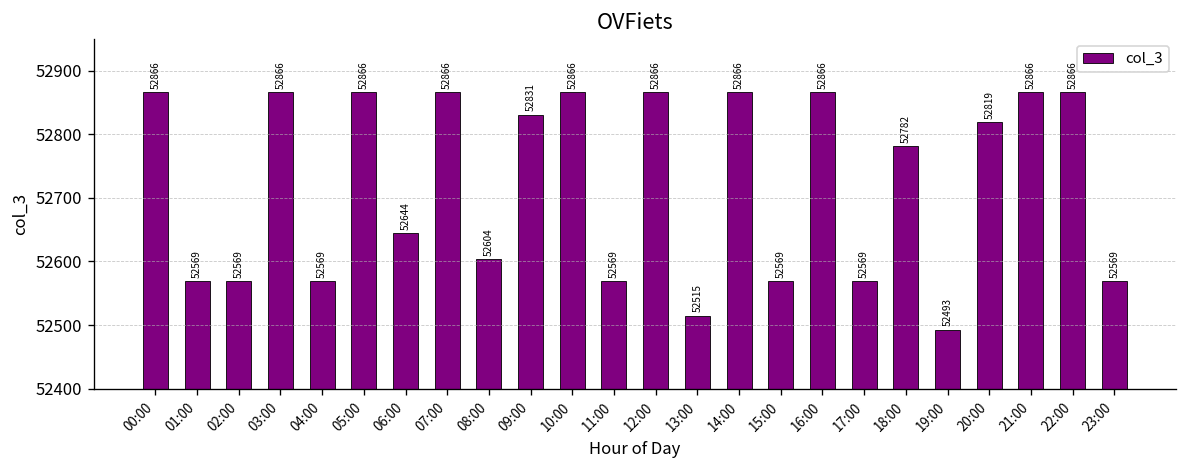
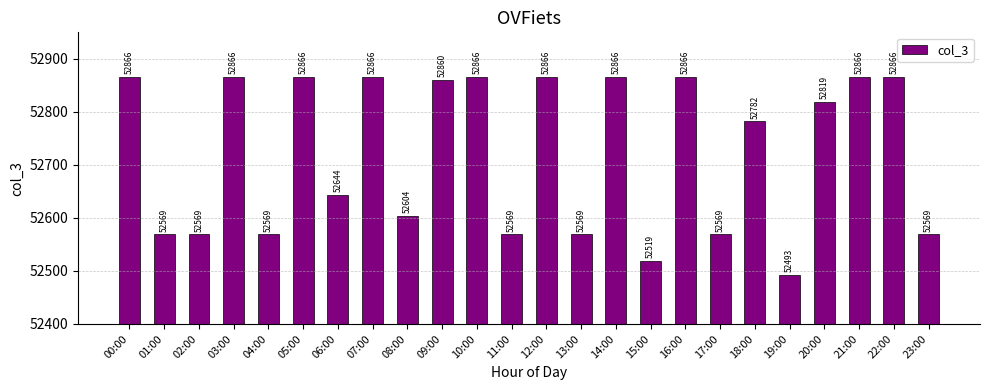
  {
    "00:00": 52866,
    "01:00": 52569,
    "02:00": 52569,
    "03:00": 52866,
    "04:00": 52569,
    "05:00": 52866,
    "06:00": 52644,
    "07:00": 52866,
    "08:00": 52604,
-   "09:00": 52831,
+   "09:00": 52860,
    "10:00": 52866,
    "11:00": 52569,
    "12:00": 52866,
-   "13:00": 52515,
+   "13:00": 52569,
    "14:00": 52866,
-   "15:00": 52569,
+   "15:00": 52519,
    "16:00": 52866,
    "17:00": 52569,
    "18:00": 52782,
    "19:00": 52493,
    "20:00": 52819,
    "21:00": 52866,
    "23:00": 52569
  }
